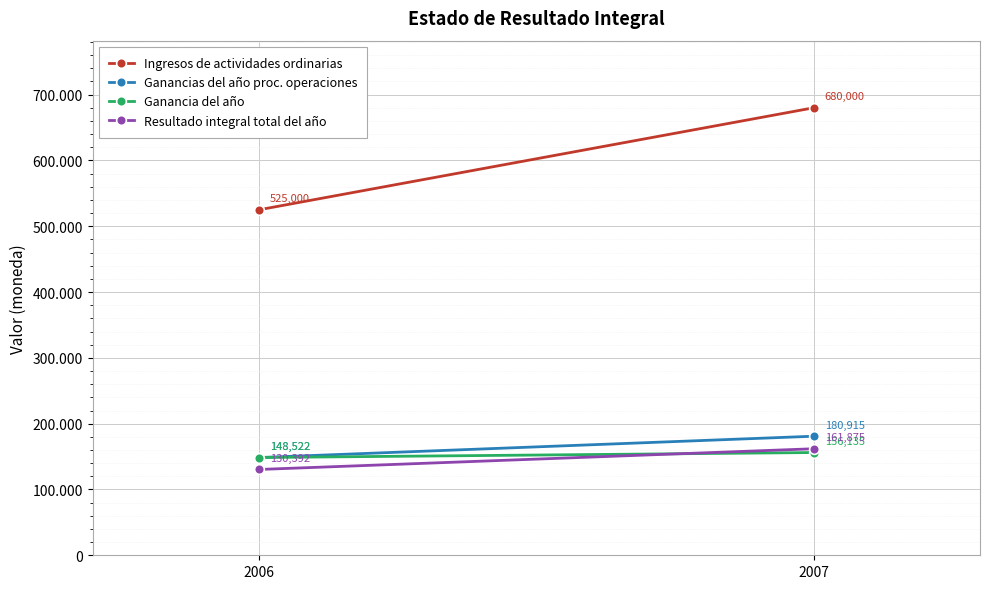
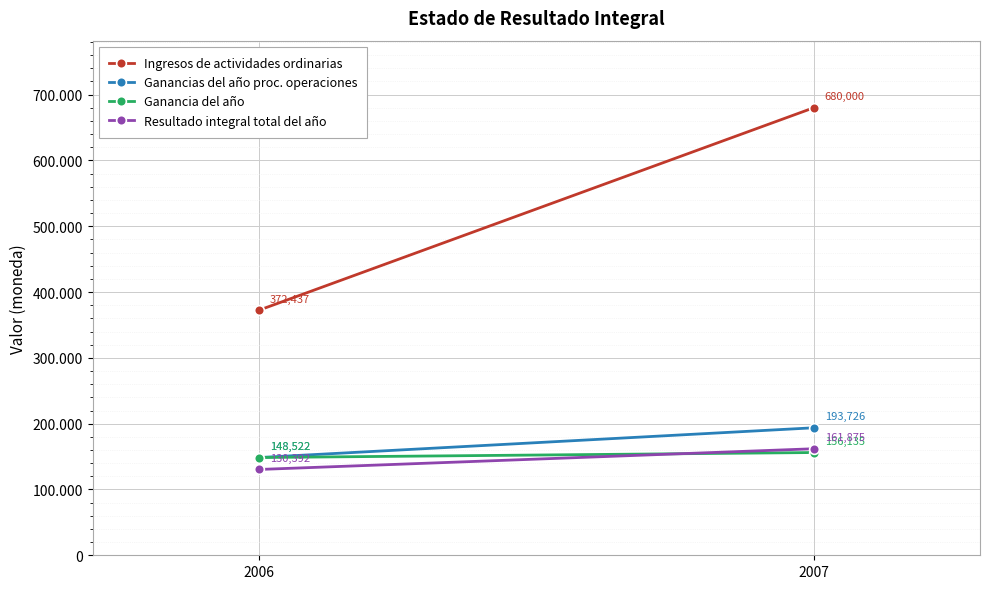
  {
    "Ingresos de actividades ordinarias": {
-     "2006": "525,000",
+     "2006": "372,437",
      "2007": "680,000"
    },
    "Ganancias del año proc. operaciones": {
-     "2007": "180,915"
+     "2007": "193,726"
    },
    "Resultado integral total del año": {
      "2006": "130,392"
    }
  }
